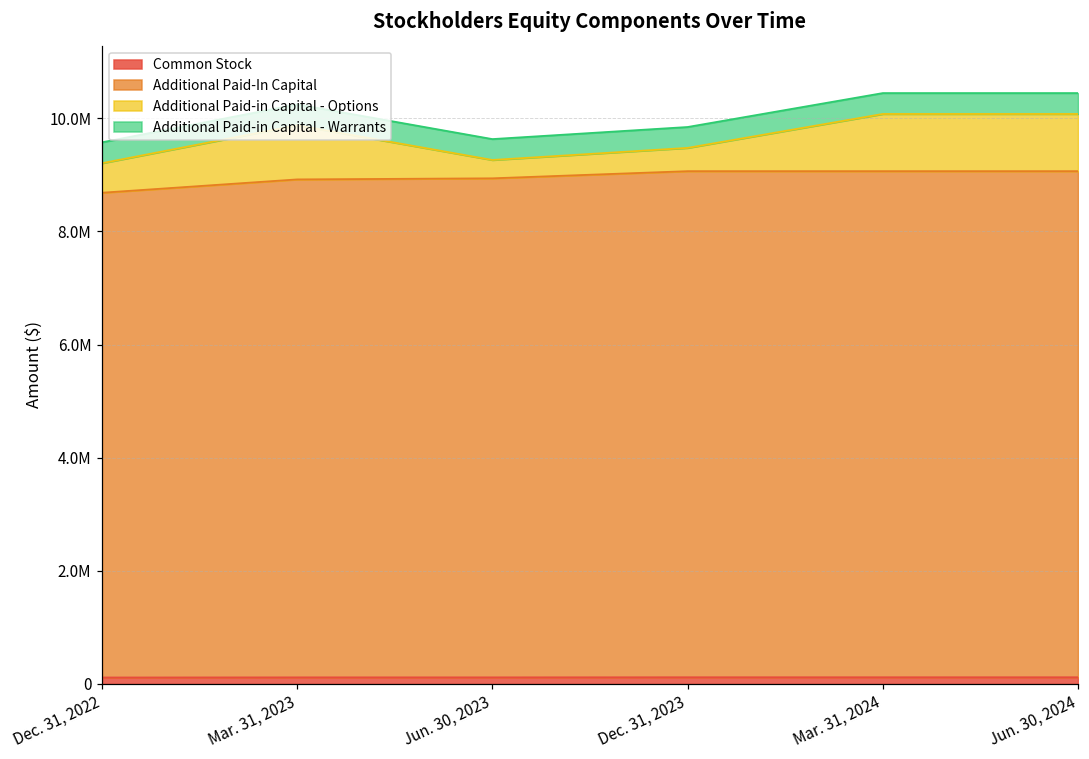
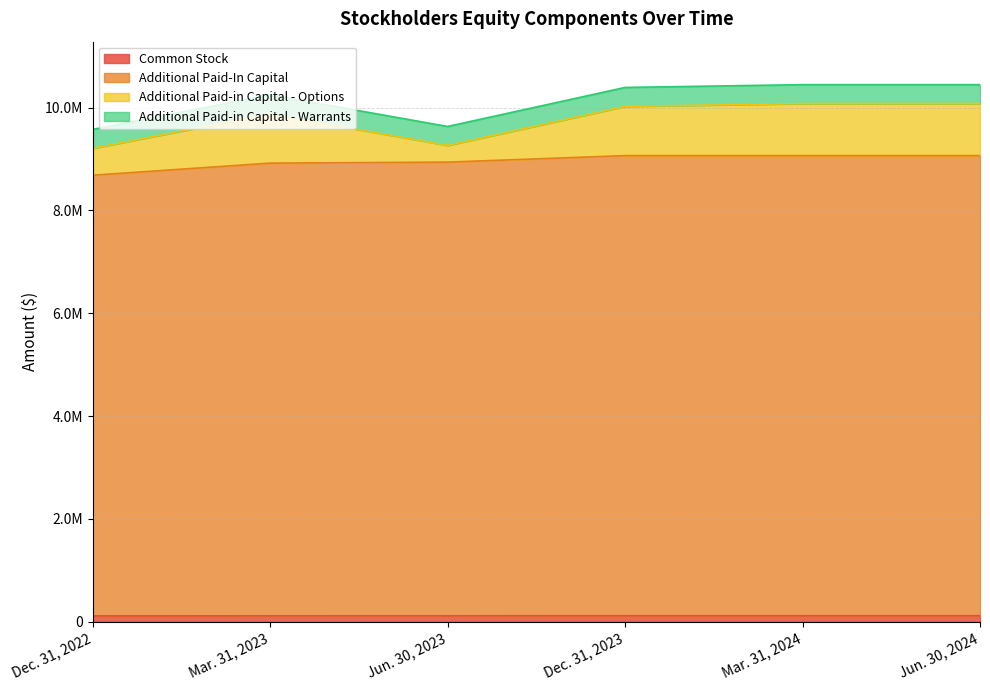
  {
    "Additional Paid-in Capital - Options": {
      "Dec. 31, 2022": 500000,
      "Jun. 30, 2023": 300000,
-     "Dec. 31, 2023": 400000,
+     "Dec. 31, 2023": 1000000,
      "Mar. 31, 2024": 1000000,
      "Jun. 30, 2024": 1000000
    },
    "Additional Paid-in Capital - Warrants": {
      "Dec. 31, 2022": 400000,
      "Jun. 30, 2023": 400000,
      "Dec. 31, 2023": 400000,
      "Mar. 31, 2024": 400000,
      "Jun. 30, 2024": 400000
    }
  }
